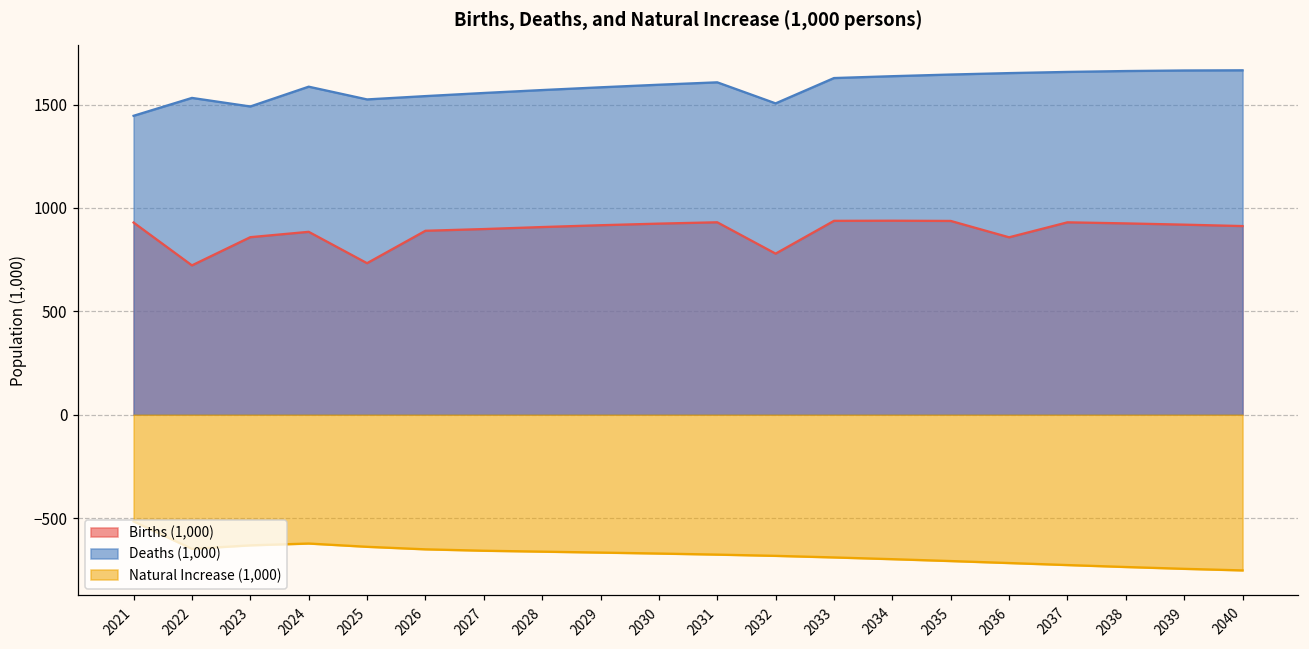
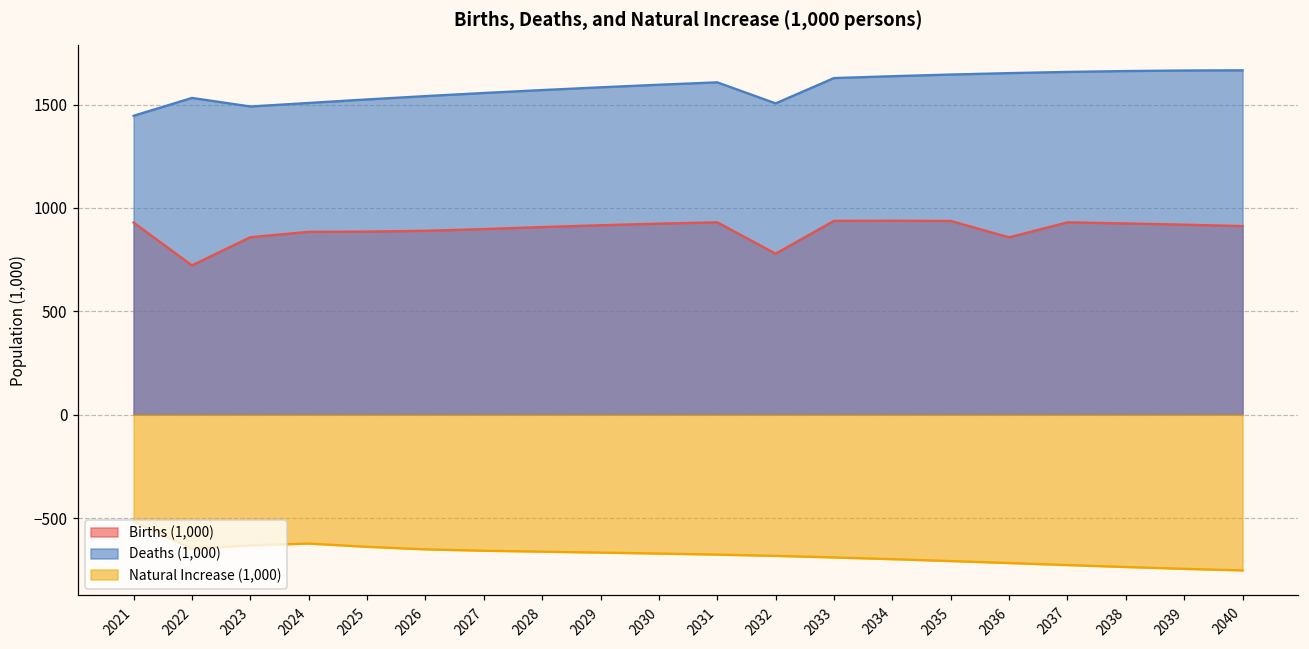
  {
    "Births (1,000)": {
      "2021": 930,
      "2022": 720,
      "2023": 860,
      "2024": 880,
-     "2025": 730,
+     "2025": 890,
      "2026": 890,
      "2027": 900,
      "2028": 910,
      "2029": 920,
      "2030": 920,
      "2031": 930,
      "2032": 780,
      "2033": 940,
      "2034": 940,
      "2035": 940,
      "2036": 860,
      "2037": 930,
      "2038": 930,
      "2039": 920,
      "2040": 910
    },
    "Deaths (1,000)": {
      "2021": 1450,
      "2022": 1530,
      "2023": 1490,
-     "2024": 1590,
+     "2024": 1510,
      "2025": 1520,
      "2026": 1540,
      "2027": 1560,
      "2028": 1570,
      "2029": 1580,
      "2030": 1600,
      "2031": 1610,
      "2032": 1510,
      "2033": 1630,
      "2034": 1640,
      "2035": 1650,
      "2036": 1650,
      "2037": 1660,
      "2038": 1660,
      "2039": 1660,
      "2040": 1670
    }
  }
